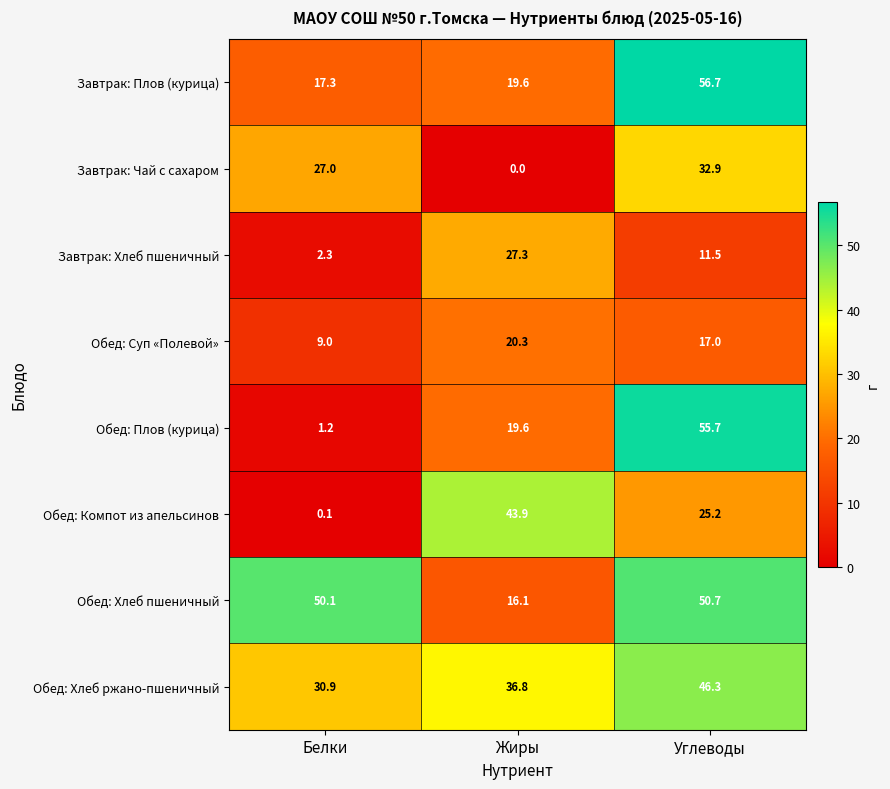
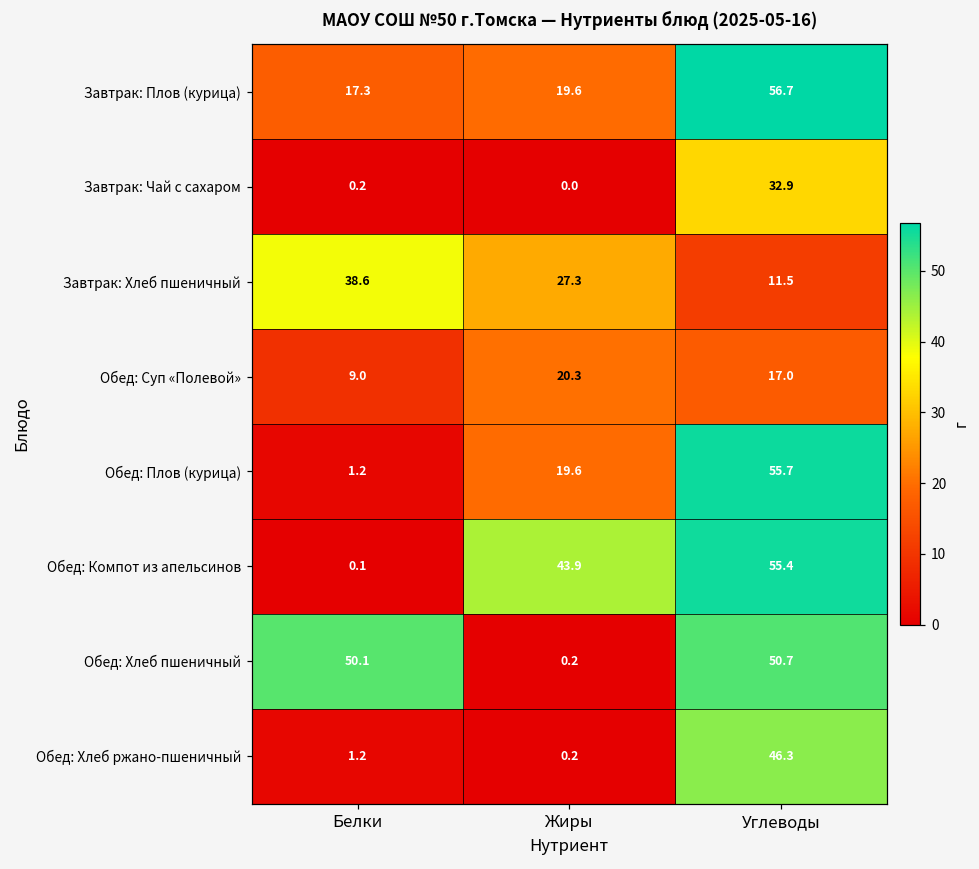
  {
    "Завтрак: Плов (курица)": {
      "Белки": 17.3,
      "Жиры": 19.6,
      "Углеводы": 56.7
    },
    "Завтрак: Чай с сахаром": {
-     "Белки": 27.0,
+     "Белки": 0.2,
      "Жиры": 0.0,
      "Углеводы": 32.9
    },
    "Завтрак: Хлеб пшеничный": {
-     "Белки": 2.3,
+     "Белки": 38.6,
      "Жиры": 27.3,
      "Углеводы": 11.5
    },
    "Обед: Суп «Полевой»": {
      "Белки": 9.0,
      "Жиры": 20.3,
      "Углеводы": 17.0
    },
    "Обед: Плов (курица)": {
      "Белки": 1.2,
      "Жиры": 19.6,
      "Углеводы": 55.7
    },
    "Обед: Компот из апельсинов": {
      "Белки": 0.1,
      "Жиры": 43.9,
-     "Углеводы": 25.2
+     "Углеводы": 55.4
    },
    "Обед: Хлеб пшеничный": {
      "Белки": 50.1,
-     "Жиры": 16.1,
+     "Жиры": 0.2,
      "Углеводы": 50.7
    },
    "Обед: Хлеб ржано-пшеничный": {
-     "Белки": 30.9,
-     "Жиры": 36.8,
+     "Белки": 1.2,
+     "Жиры": 0.2,
      "Углеводы": 46.3
    }
  }
